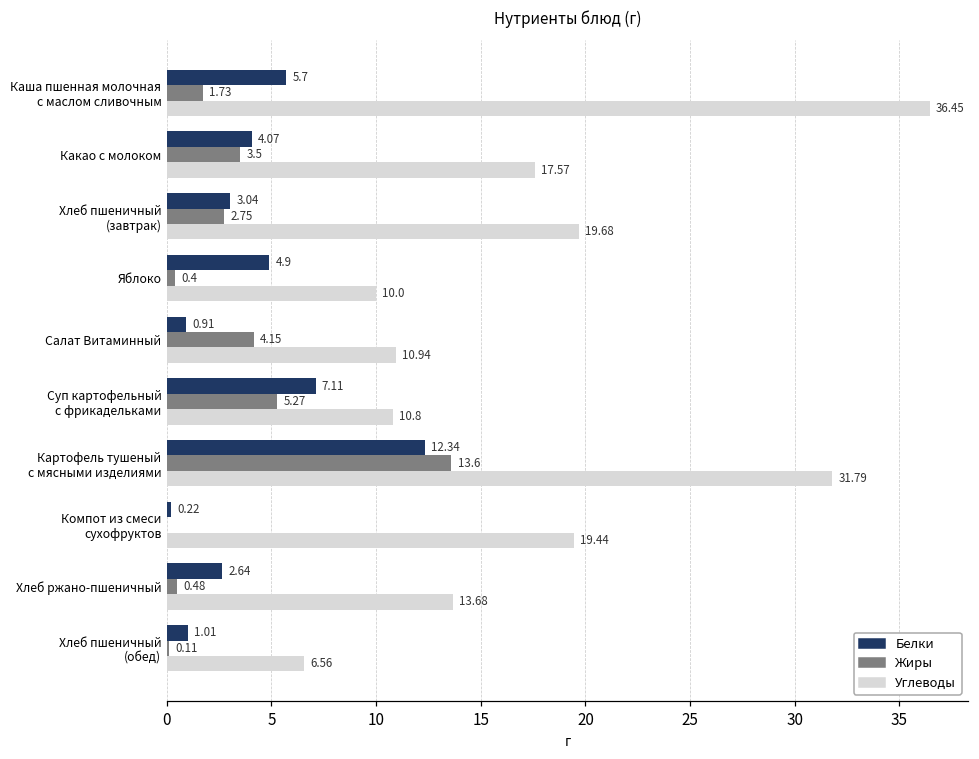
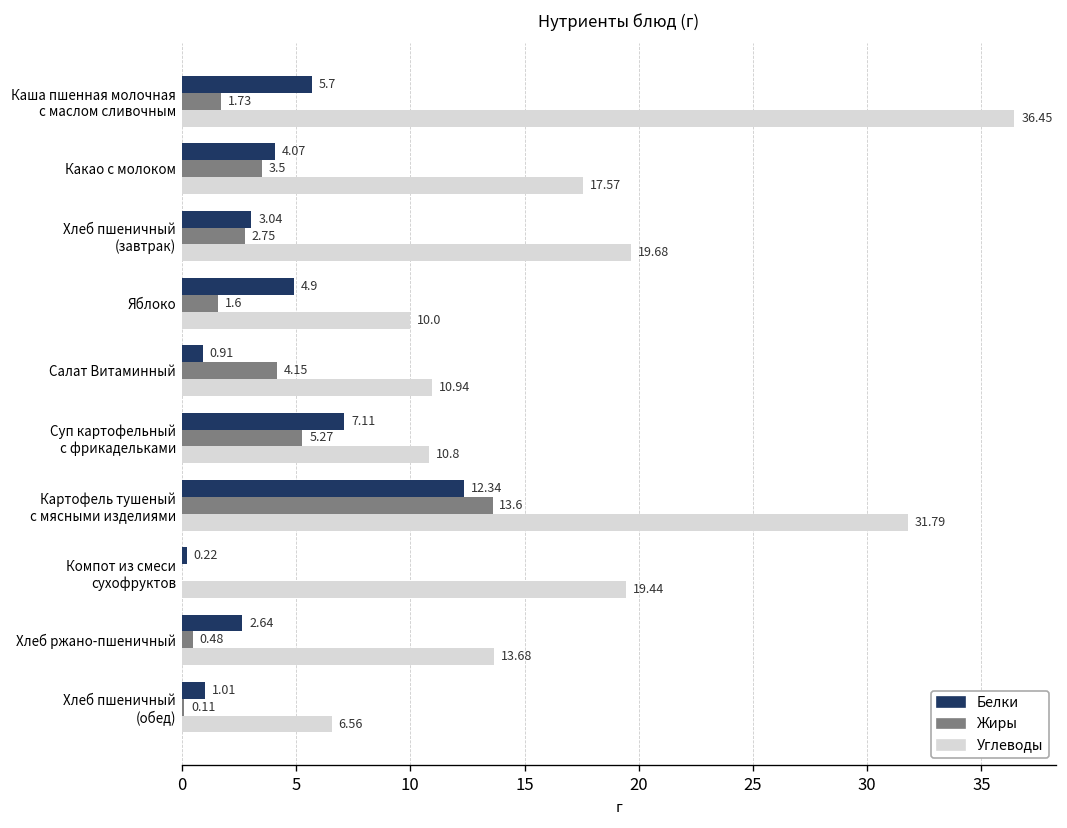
  {
    "Белки": {
      "Каша пшенная молочная с маслом сливочным": 5.7,
      "Какао с молоком": 4.07,
      "Хлеб пшеничный (завтрак)": 3.04,
      "Яблоко": 4.9,
      "Салат Витаминный": 0.91,
      "Суп картофельный с фрикадельками": 7.11,
      "Картофель тушеный с мясными изделиями": 12.34,
      "Компот из смеси сухофруктов": 0.22,
      "Хлеб ржано-пшеничный": 2.64,
      "Хлеб пшеничный (обед)": 1.01
    },
    "Жиры": {
      "Каша пшенная молочная с маслом сливочным": 1.73,
      "Какао с молоком": 3.5,
      "Хлеб пшеничный (завтрак)": 2.75,
-     "Яблоко": 0.4,
+     "Яблоко": 1.6,
      "Салат Витаминный": 4.15,
      "Суп картофельный с фрикадельками": 5.27,
      "Картофель тушеный с мясными изделиями": 13.6,
      "Хлеб ржано-пшеничный": 0.48,
      "Хлеб пшеничный (обед)": 0.11
    },
    "Углеводы": {
      "Каша пшенная молочная с маслом сливочным": 36.45,
      "Какао с молоком": 17.57,
      "Хлеб пшеничный (завтрак)": 19.68,
      "Яблоко": 10.0,
      "Салат Витаминный": 10.94,
      "Суп картофельный с фрикадельками": 10.8,
      "Картофель тушеный с мясными изделиями": 31.79,
      "Компот из смеси сухофруктов": 19.44,
      "Хлеб ржано-пшеничный": 13.68,
      "Хлеб пшеничный (обед)": 6.56
    }
  }
